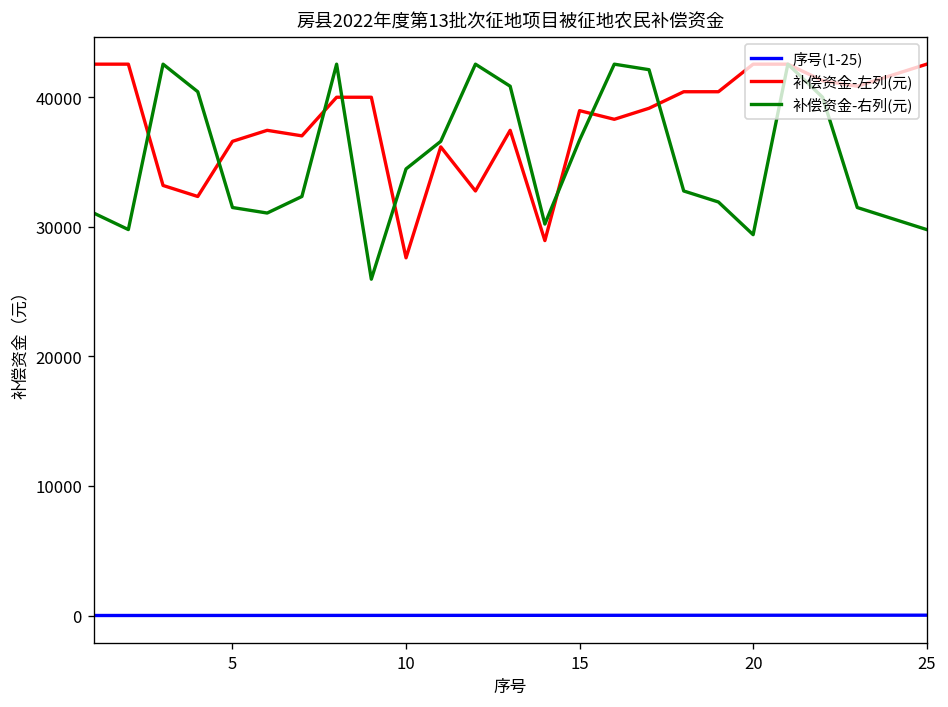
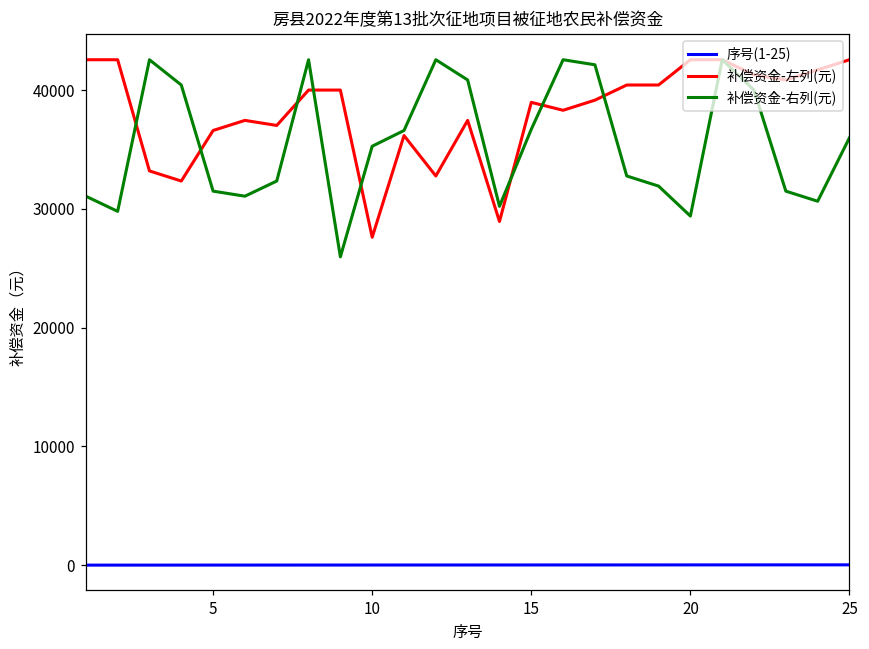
  {
    "序号(1-25)": {
      "5": 0,
      "10": 0,
      "15": 0,
      "20": 0,
      "25": 0
    },
    "补偿资金-左列(元)": {
      "5": 36600,
      "10": 27600,
      "15": 39000,
      "25": 42600
    },
    "补偿资金-右列(元)": {
      "5": 31500,
-     "10": 34500,
+     "10": 35300,
      "15": 36700,
      "20": 29400,
-     "25": 29800
+     "25": 36000
    }
  }
